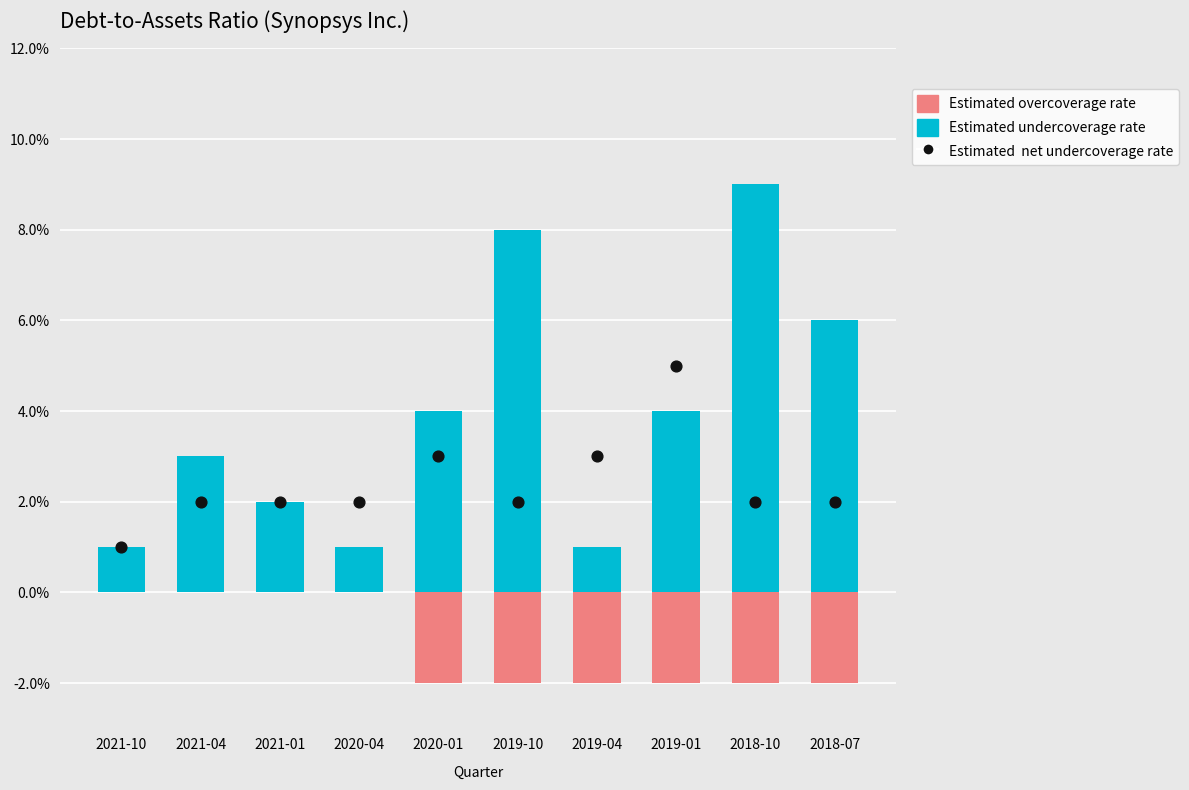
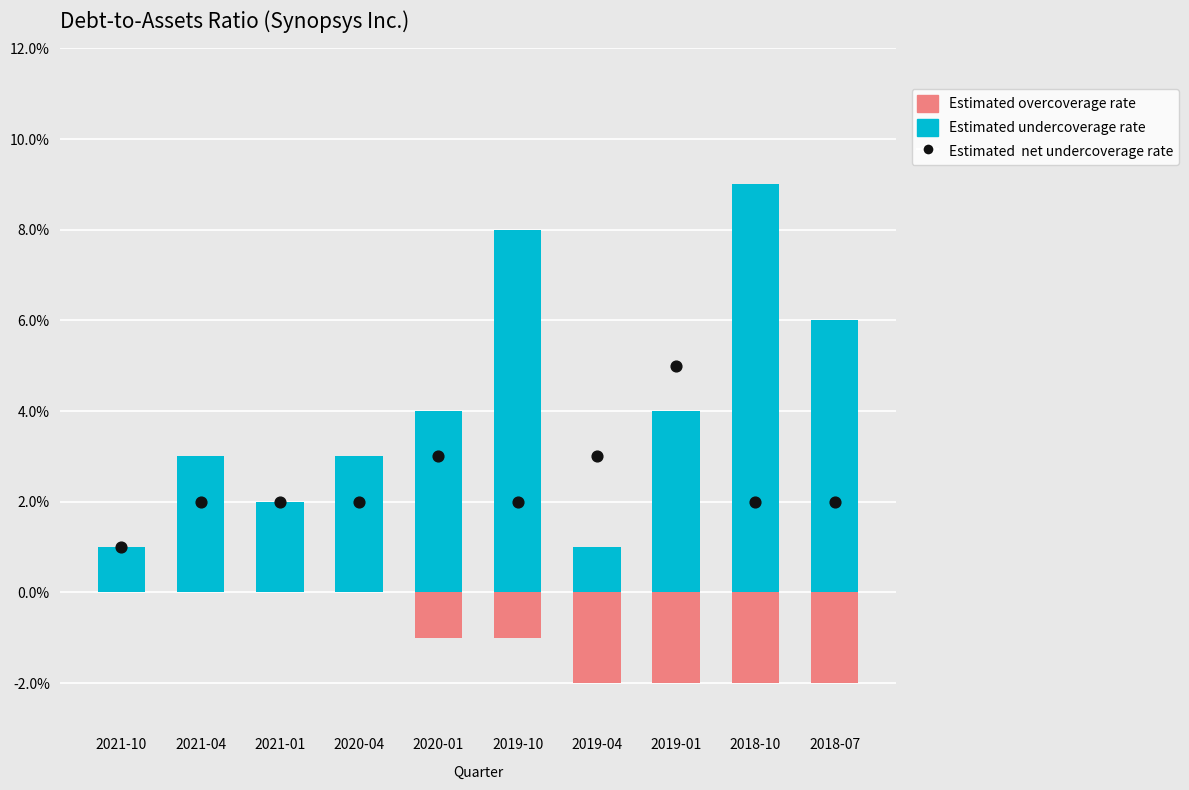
  {
    "Estimated undercoverage rate": {
      "2021-10": "1.0%",
      "2021-04": "3.0%",
      "2021-01": "2.0%",
-     "2020-04": "1.0%",
+     "2020-04": "3.0%",
      "2020-01": "4.0%",
      "2019-10": "8.0%",
      "2019-04": "1.0%",
      "2019-01": "4.0%",
      "2018-10": "9.0%",
      "2018-07": "6.0%"
    },
    "Estimated overcoverage rate": {
      "2021-10": "0.0%",
      "2021-04": "0.0%",
      "2021-01": "0.0%",
      "2020-04": "0.0%",
-     "2020-01": "-2.0%",
-     "2019-10": "-2.0%",
+     "2020-01": "-1.0%",
+     "2019-10": "-1.0%",
      "2019-04": "-2.0%",
      "2019-01": "-2.0%",
      "2018-10": "-2.0%",
      "2018-07": "-2.0%"
    }
  }
